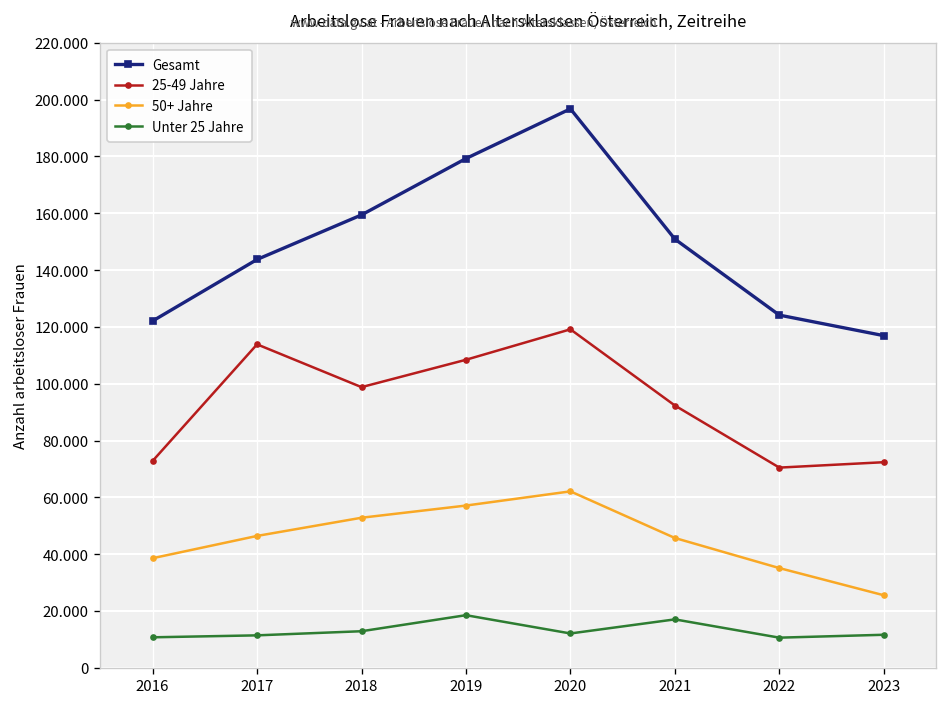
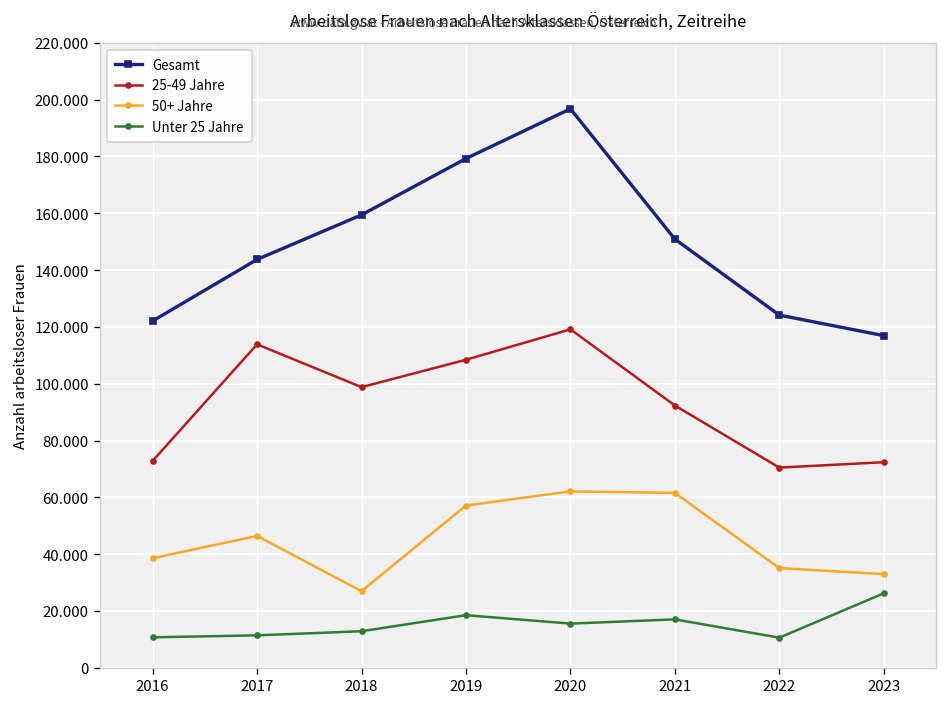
  {
    "Gesamt": {
      "2016": 122,
      "2017": 144,
      "2018": 159,
      "2019": 179,
      "2020": 197,
      "2021": 151,
      "2022": 124,
      "2023": 117
    },
    "25-49 Jahre": {
      "2016": 73,
      "2017": 114,
      "2018": 99,
      "2019": 108,
      "2020": 119,
      "2021": 92,
      "2022": 70,
      "2023": 72
    },
    "50+ Jahre": {
      "2016": 39,
      "2017": 46,
-     "2018": 53,
+     "2018": 27,
      "2019": 57,
      "2020": 62,
-     "2021": 46,
+     "2021": 62,
      "2022": 35,
-     "2023": 26
+     "2023": 33
    },
    "Unter 25 Jahre": {
      "2016": 11,
      "2017": 11,
      "2018": 13,
      "2019": 19,
-     "2020": 12,
+     "2020": 16,
      "2021": 17,
      "2022": 11,
-     "2023": 12
+     "2023": 26
    }
  }
